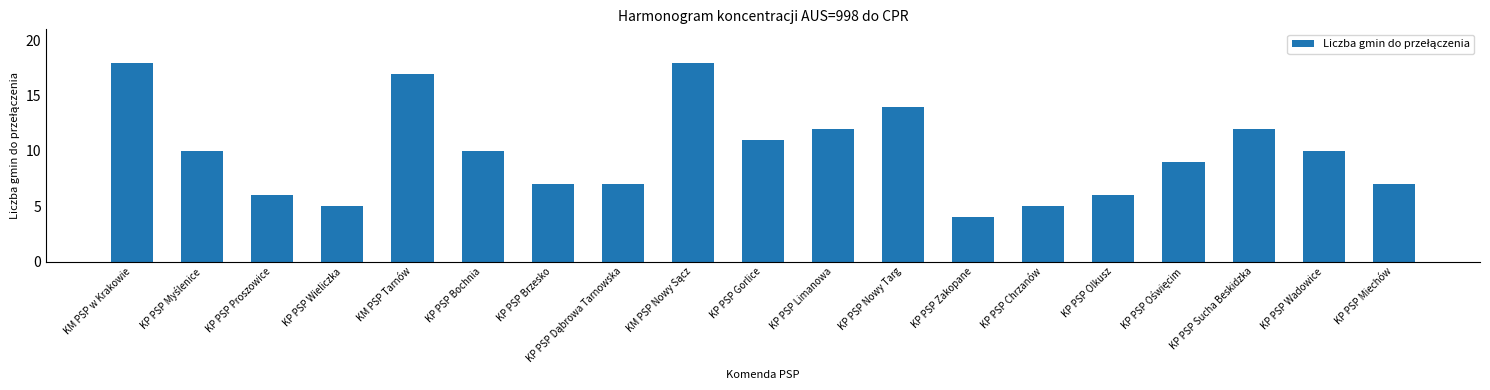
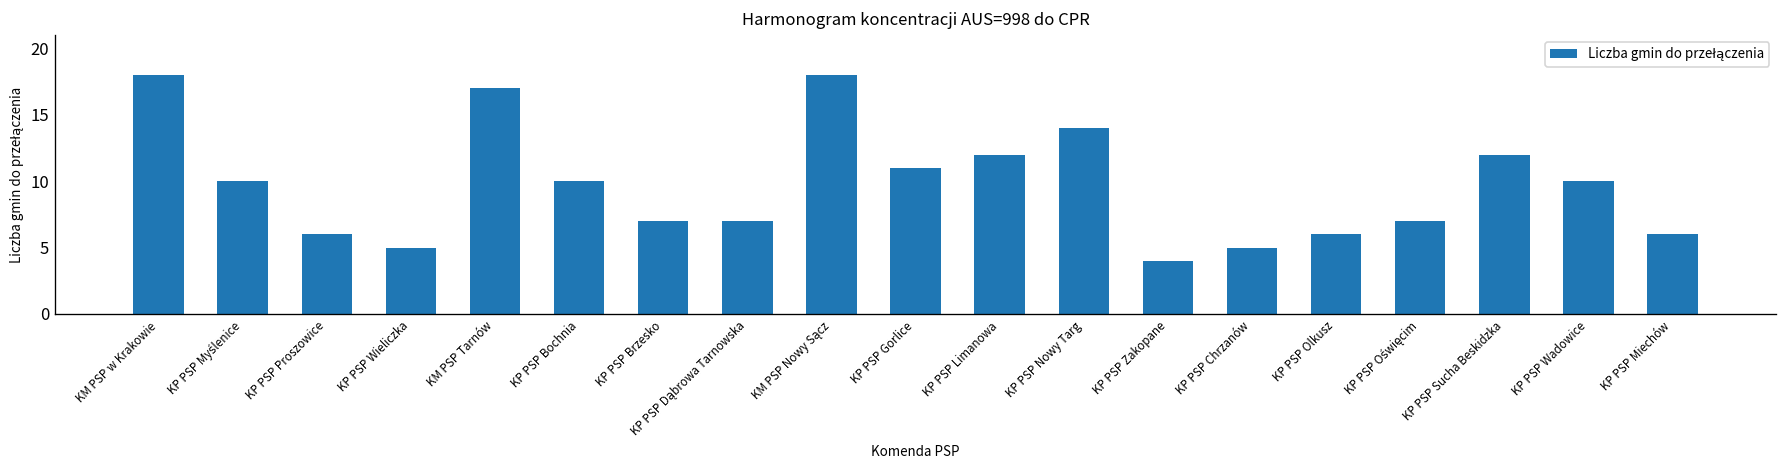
  {
    "KM PSP w Krakowie": 18,
    "KP PSP Myślenice": 10,
    "KP PSP Proszowice": 6,
    "KP PSP Wieliczka": 5,
    "KM PSP Tarnów": 17,
    "KP PSP Bochnia": 10,
    "KP PSP Brzesko": 7,
    "KP PSP Dąbrowa Tarnowska": 7,
    "KM PSP Nowy Sącz": 18,
    "KP PSP Gorlice": 11,
    "KP PSP Limanowa": 12,
    "KP PSP Nowy Targ": 14,
    "KP PSP Zakopane": 4,
    "KP PSP Chrzanów": 5,
    "KP PSP Olkusz": 6,
-   "KP PSP Oświęcim": 9,
+   "KP PSP Oświęcim": 7,
    "KP PSP Sucha Beskidzka": 12,
    "KP PSP Wadowice": 10,
-   "KP PSP Miechów": 7
+   "KP PSP Miechów": 6
  }
